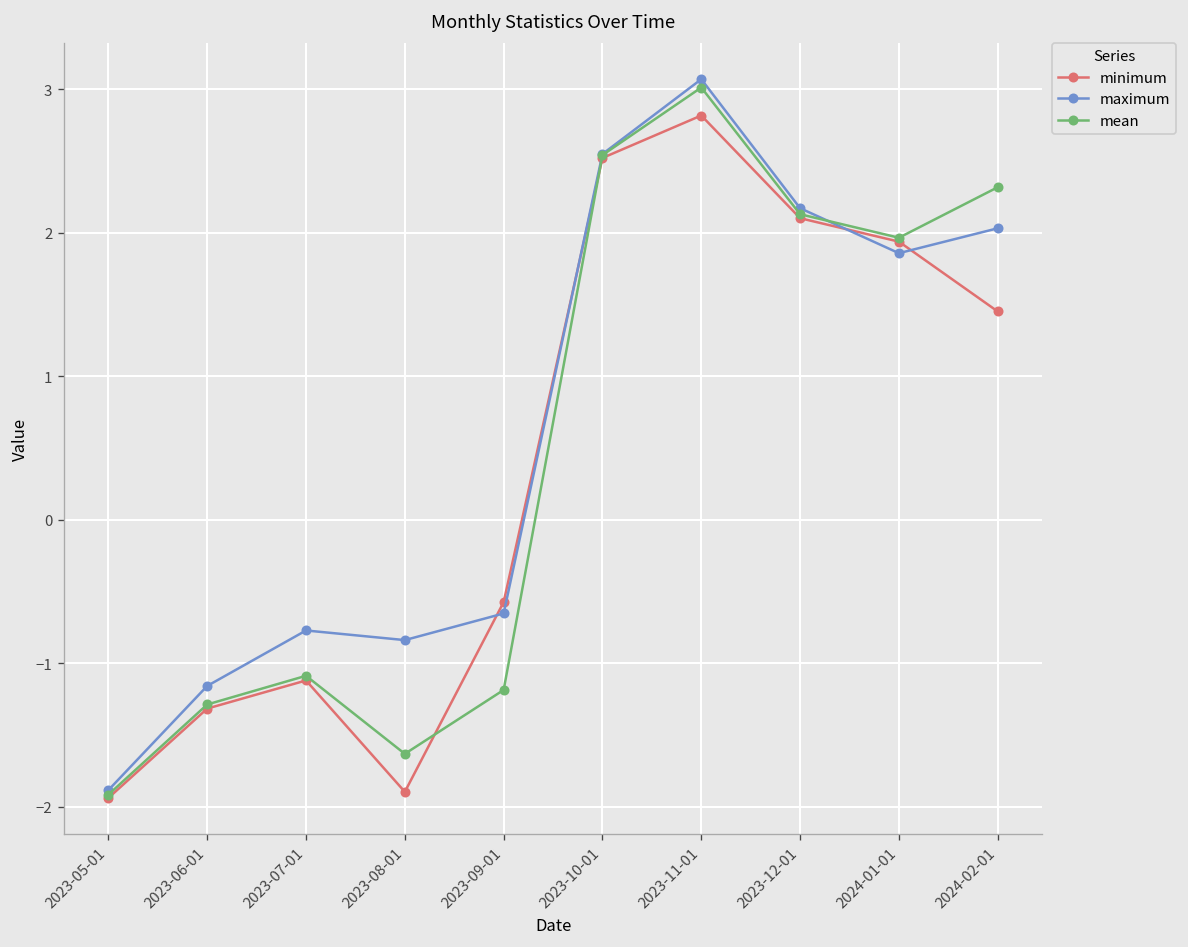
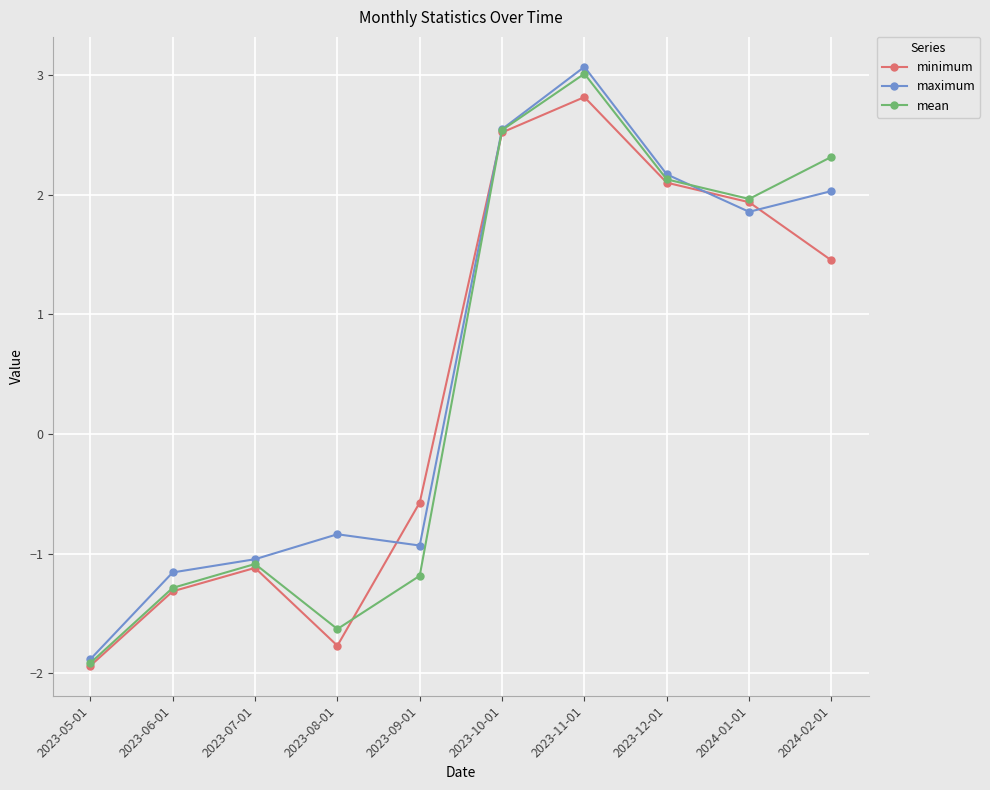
  {
    "minimum": {
      "2023-05-01": -1.94,
      "2023-06-01": -1.32,
      "2023-07-01": -1.12,
-     "2023-08-01": -1.90,
+     "2023-08-01": -1.77,
      "2023-09-01": -0.57,
      "2023-11-01": 2.82,
      "2023-12-01": 2.10,
      "2024-01-01": 1.94,
      "2024-02-01": 1.45
    },
    "maximum": {
      "2023-05-01": -1.88,
      "2023-06-01": -1.16,
-     "2023-07-01": -0.77,
+     "2023-07-01": -1.05,
      "2023-08-01": -0.84,
-     "2023-09-01": -0.65,
+     "2023-09-01": -0.93,
      "2023-11-01": 3.07,
      "2023-12-01": 2.17,
      "2024-01-01": 1.86,
      "2024-02-01": 2.03
    },
    "mean": {
      "2023-05-01": -1.91,
      "2023-06-01": -1.29,
      "2023-07-01": -1.09,
      "2023-08-01": -1.63,
      "2023-09-01": -1.19,
      "2023-11-01": 3.01,
      "2023-12-01": 2.13,
      "2024-01-01": 1.97,
      "2024-02-01": 2.32
    }
  }
